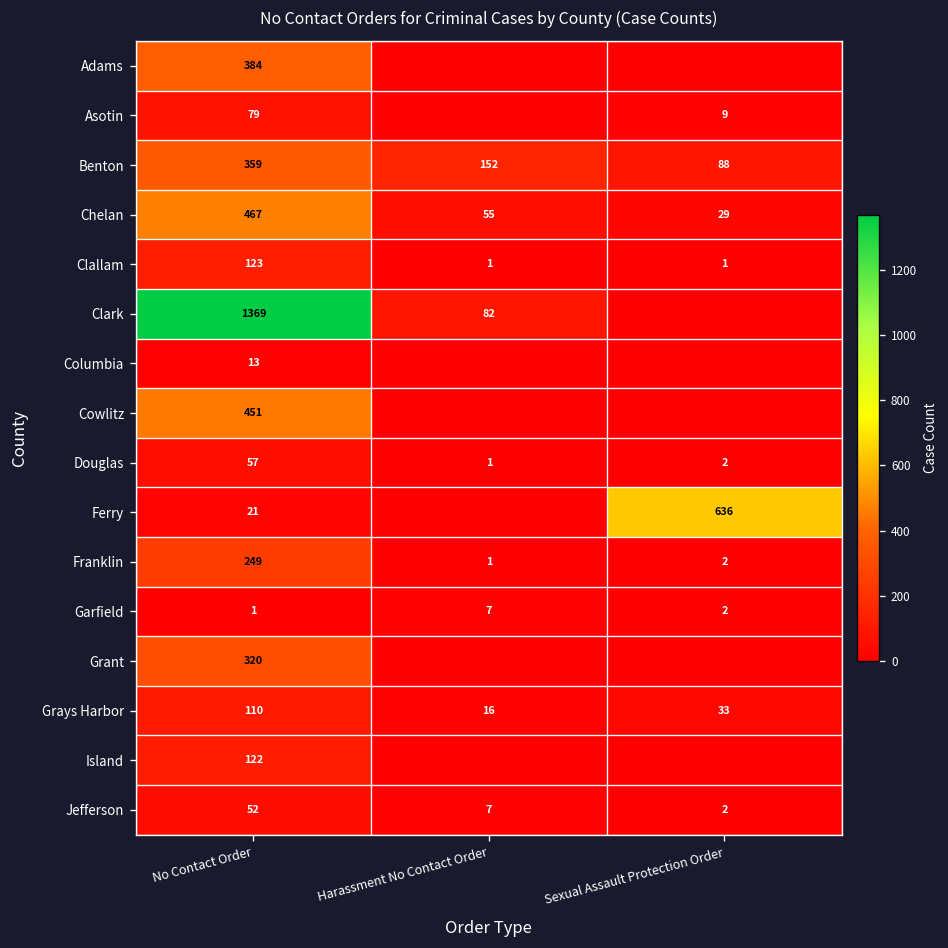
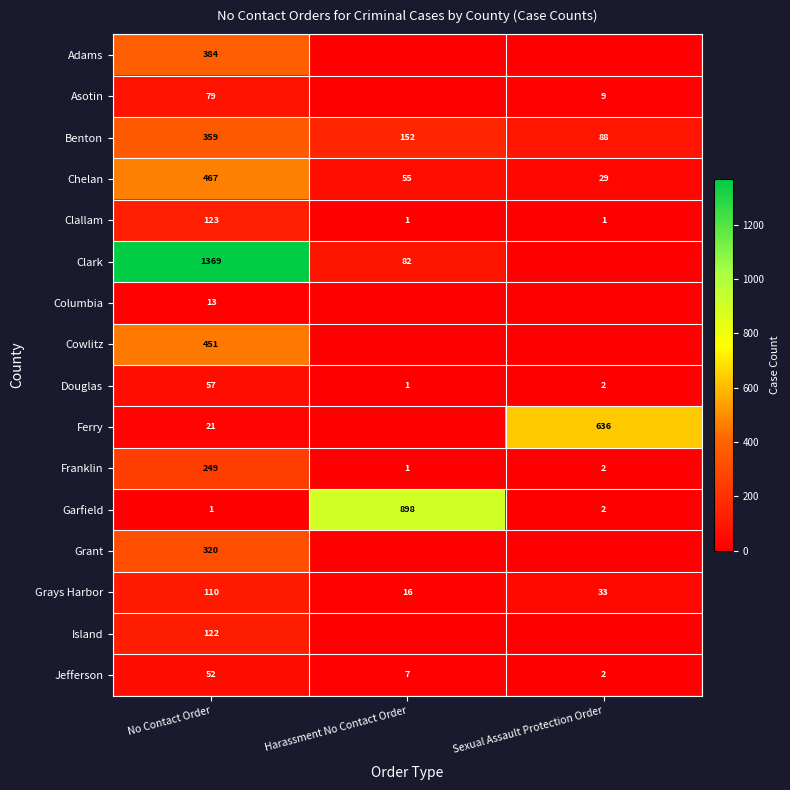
  {
    "Adams": {
      "No Contact Order": 384
    },
    "Asotin": {
      "No Contact Order": 79,
      "Sexual Assault Protection Order": 9
    },
    "Benton": {
      "No Contact Order": 359,
      "Harassment No Contact Order": 152,
      "Sexual Assault Protection Order": 88
    },
    "Chelan": {
      "No Contact Order": 467,
      "Harassment No Contact Order": 55,
      "Sexual Assault Protection Order": 29
    },
    "Clallam": {
      "No Contact Order": 123,
      "Harassment No Contact Order": 1,
      "Sexual Assault Protection Order": 1
    },
    "Clark": {
      "No Contact Order": 1369,
      "Harassment No Contact Order": 82
    },
    "Columbia": {
      "No Contact Order": 13
    },
    "Cowlitz": {
      "No Contact Order": 451
    },
    "Douglas": {
      "No Contact Order": 57,
      "Harassment No Contact Order": 1,
      "Sexual Assault Protection Order": 2
    },
    "Ferry": {
      "No Contact Order": 21,
      "Sexual Assault Protection Order": 636
    },
    "Franklin": {
      "No Contact Order": 249,
      "Harassment No Contact Order": 1,
      "Sexual Assault Protection Order": 2
    },
    "Garfield": {
      "No Contact Order": 1,
-     "Harassment No Contact Order": 7,
+     "Harassment No Contact Order": 898,
      "Sexual Assault Protection Order": 2
    },
    "Grant": {
      "No Contact Order": 320
    },
    "Grays Harbor": {
      "No Contact Order": 110,
      "Harassment No Contact Order": 16,
      "Sexual Assault Protection Order": 33
    },
    "Island": {
      "No Contact Order": 122
    },
    "Jefferson": {
      "No Contact Order": 52,
      "Harassment No Contact Order": 7,
      "Sexual Assault Protection Order": 2
    }
  }
